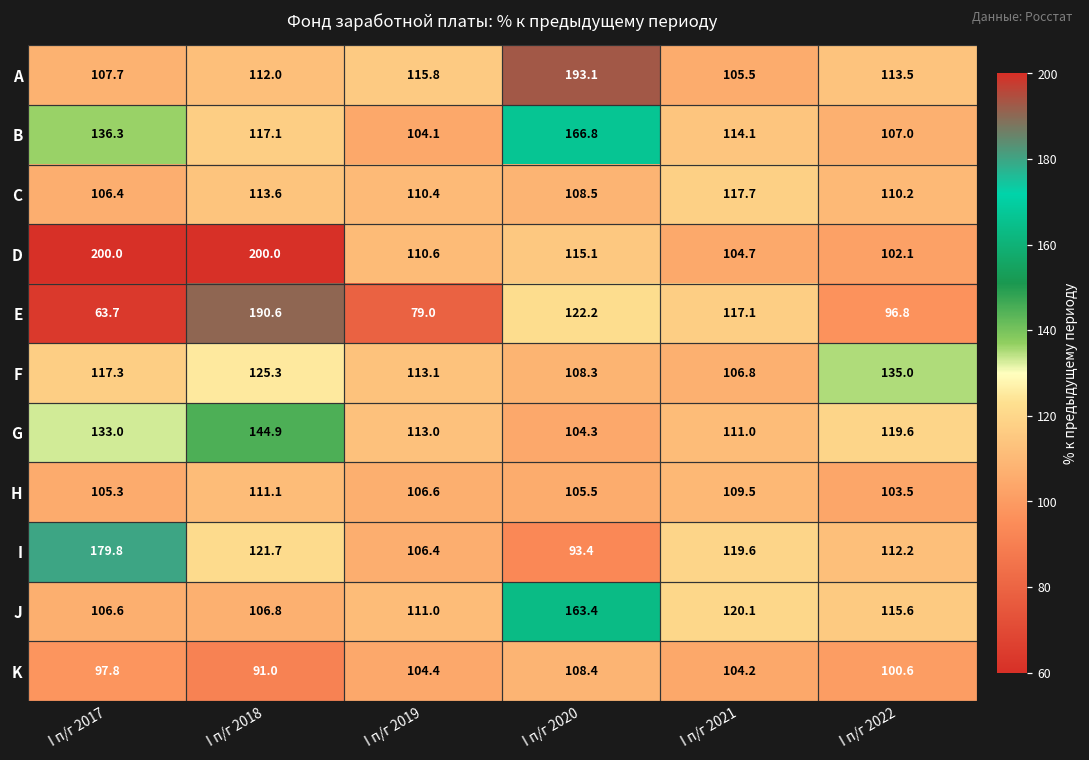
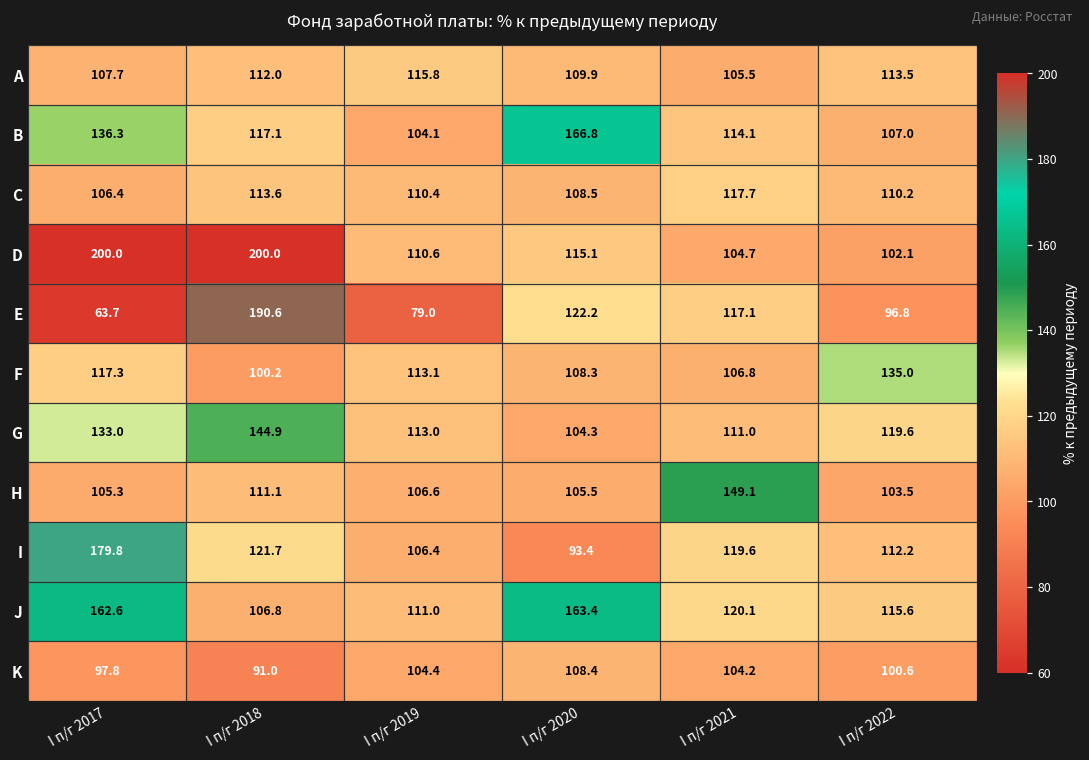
  {
    "A": {
      "I п/г 2017": 107.7,
      "I п/г 2018": 112.0,
      "I п/г 2019": 115.8,
-     "I п/г 2020": 193.1,
+     "I п/г 2020": 109.9,
      "I п/г 2021": 105.5,
      "I п/г 2022": 113.5
    },
    "B": {
      "I п/г 2017": 136.3,
      "I п/г 2018": 117.1,
      "I п/г 2019": 104.1,
      "I п/г 2020": 166.8,
      "I п/г 2021": 114.1,
      "I п/г 2022": 107.0
    },
    "C": {
      "I п/г 2017": 106.4,
      "I п/г 2018": 113.6,
      "I п/г 2019": 110.4,
      "I п/г 2020": 108.5,
      "I п/г 2021": 117.7,
      "I п/г 2022": 110.2
    },
    "D": {
      "I п/г 2017": 200.0,
      "I п/г 2018": 200.0,
      "I п/г 2019": 110.6,
      "I п/г 2020": 115.1,
      "I п/г 2021": 104.7,
      "I п/г 2022": 102.1
    },
    "E": {
      "I п/г 2017": 63.7,
      "I п/г 2018": 190.6,
      "I п/г 2019": 79.0,
      "I п/г 2020": 122.2,
      "I п/г 2021": 117.1,
      "I п/г 2022": 96.8
    },
    "F": {
      "I п/г 2017": 117.3,
-     "I п/г 2018": 125.3,
+     "I п/г 2018": 100.2,
      "I п/г 2019": 113.1,
      "I п/г 2020": 108.3,
      "I п/г 2021": 106.8,
      "I п/г 2022": 135.0
    },
    "G": {
      "I п/г 2017": 133.0,
      "I п/г 2018": 144.9,
      "I п/г 2019": 113.0,
      "I п/г 2020": 104.3,
      "I п/г 2021": 111.0,
      "I п/г 2022": 119.6
    },
    "H": {
      "I п/г 2017": 105.3,
      "I п/г 2018": 111.1,
      "I п/г 2019": 106.6,
      "I п/г 2020": 105.5,
-     "I п/г 2021": 109.5,
+     "I п/г 2021": 149.1,
      "I п/г 2022": 103.5
    },
    "I": {
      "I п/г 2017": 179.8,
      "I п/г 2018": 121.7,
      "I п/г 2019": 106.4,
      "I п/г 2020": 93.4,
      "I п/г 2021": 119.6,
      "I п/г 2022": 112.2
    },
    "J": {
-     "I п/г 2017": 106.6,
+     "I п/г 2017": 162.6,
      "I п/г 2018": 106.8,
      "I п/г 2019": 111.0,
      "I п/г 2020": 163.4,
      "I п/г 2021": 120.1,
      "I п/г 2022": 115.6
    },
    "K": {
      "I п/г 2017": 97.8,
      "I п/г 2018": 91.0,
      "I п/г 2019": 104.4,
      "I п/г 2020": 108.4,
      "I п/г 2021": 104.2,
      "I п/г 2022": 100.6
    }
  }
